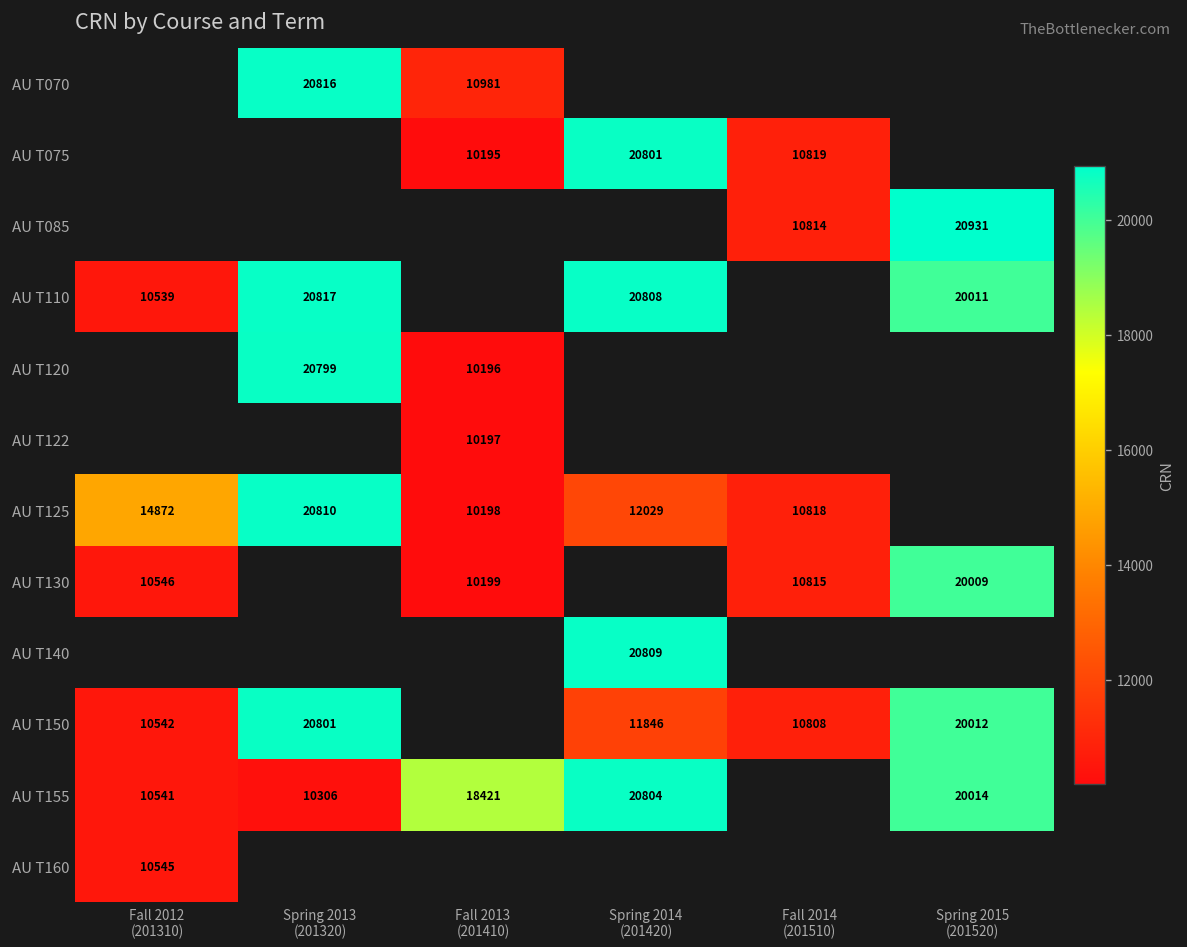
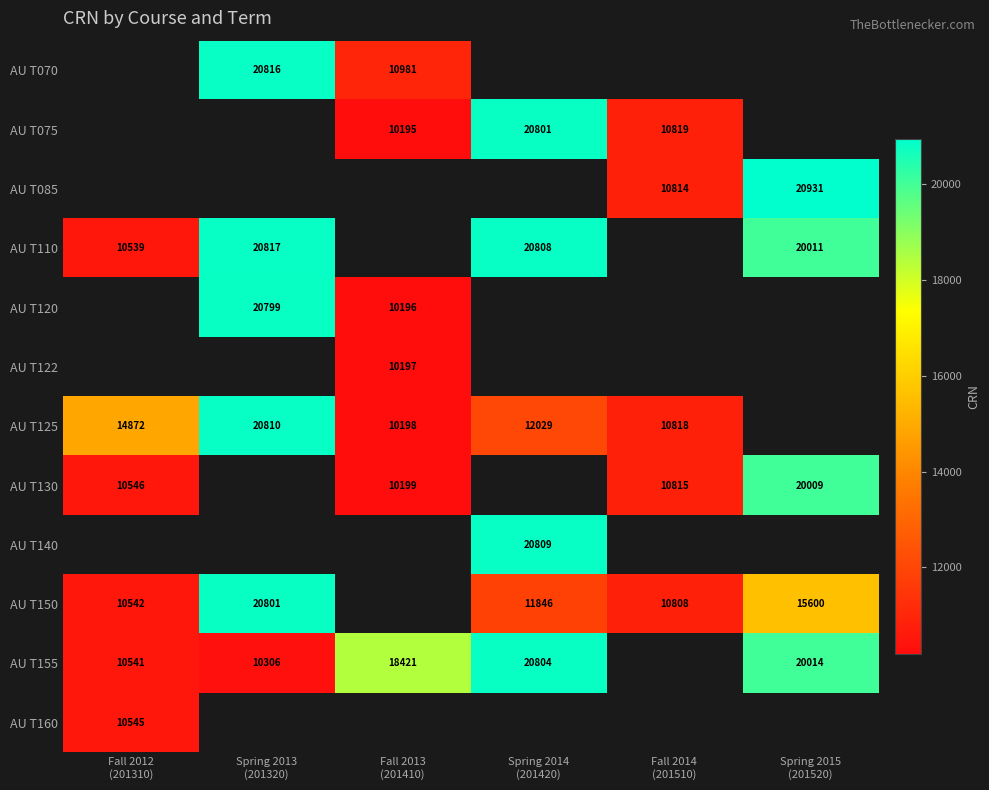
  {
    "AU T070": {
      "Spring 2013 (201320)": 20816,
      "Fall 2013 (201410)": 10981
    },
    "AU T075": {
      "Fall 2013 (201410)": 10195,
      "Spring 2014 (201420)": 20801,
      "Fall 2014 (201510)": 10819
    },
    "AU T085": {
      "Fall 2014 (201510)": 10814,
      "Spring 2015 (201520)": 20931
    },
    "AU T110": {
      "Fall 2012 (201310)": 10539,
      "Spring 2013 (201320)": 20817,
      "Spring 2014 (201420)": 20808,
      "Spring 2015 (201520)": 20011
    },
    "AU T120": {
      "Spring 2013 (201320)": 20799,
      "Fall 2013 (201410)": 10196
    },
    "AU T122": {
      "Fall 2013 (201410)": 10197
    },
    "AU T125": {
      "Fall 2012 (201310)": 14872,
      "Spring 2013 (201320)": 20810,
      "Fall 2013 (201410)": 10198,
      "Spring 2014 (201420)": 12029,
      "Fall 2014 (201510)": 10818
    },
    "AU T130": {
      "Fall 2012 (201310)": 10546,
      "Fall 2013 (201410)": 10199,
      "Fall 2014 (201510)": 10815,
      "Spring 2015 (201520)": 20009
    },
    "AU T140": {
      "Spring 2014 (201420)": 20809
    },
    "AU T150": {
      "Fall 2012 (201310)": 10542,
      "Spring 2013 (201320)": 20801,
      "Spring 2014 (201420)": 11846,
      "Fall 2014 (201510)": 10808,
-     "Spring 2015 (201520)": 20012
+     "Spring 2015 (201520)": 15600
    },
    "AU T155": {
      "Fall 2012 (201310)": 10541,
      "Spring 2013 (201320)": 10306,
      "Fall 2013 (201410)": 18421,
      "Spring 2014 (201420)": 20804,
      "Spring 2015 (201520)": 20014
    },
    "AU T160": {
      "Fall 2012 (201310)": 10545
    }
  }
